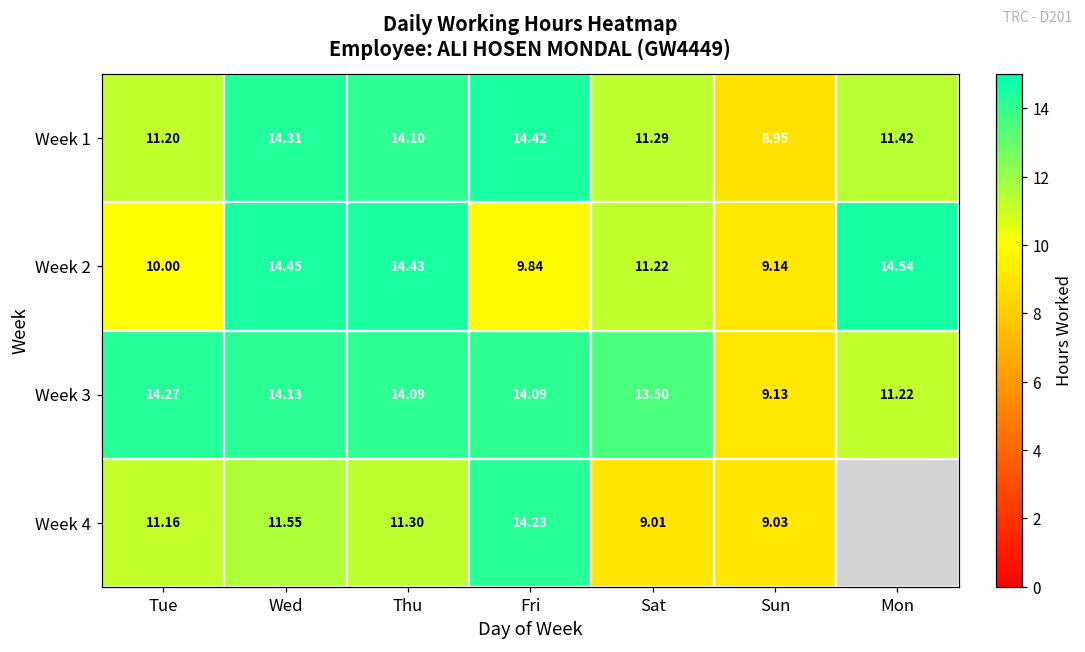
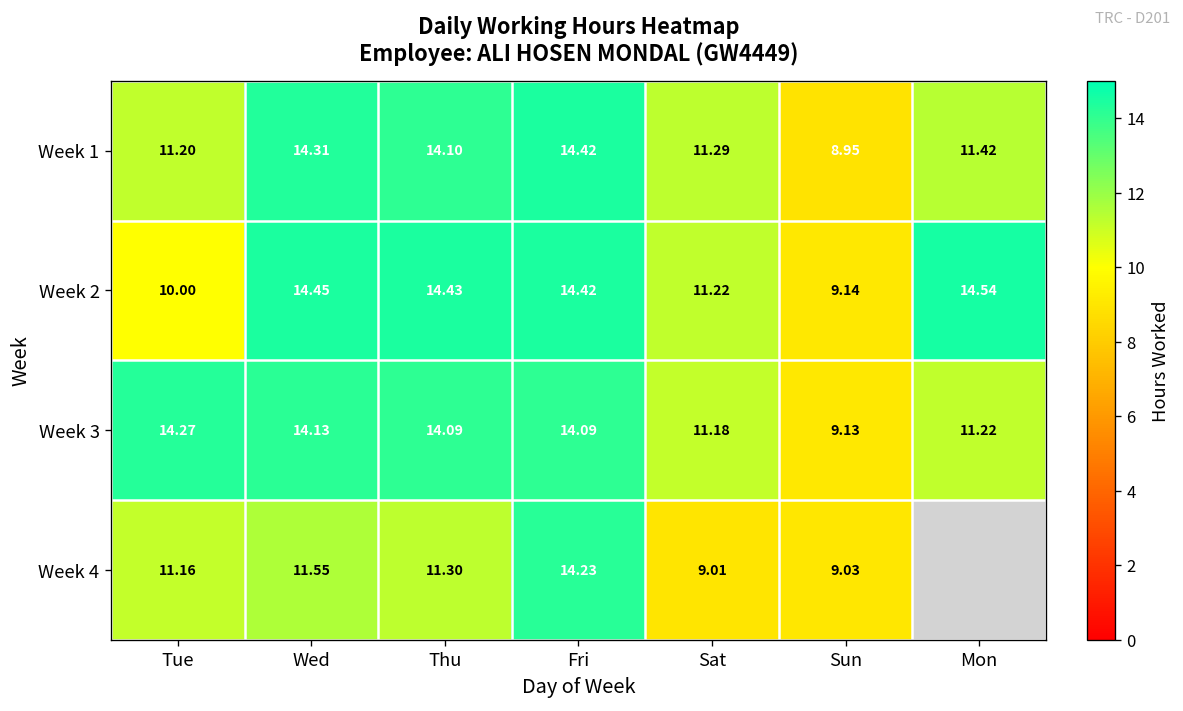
  {
    "Week 1": {
      "Tue": 11.20,
      "Wed": 14.31,
      "Thu": 14.10,
      "Fri": 14.42,
      "Sat": 11.29,
      "Sun": 8.95,
      "Mon": 11.42
    },
    "Week 2": {
      "Tue": 10.00,
      "Wed": 14.45,
      "Thu": 14.43,
-     "Fri": 9.84,
+     "Fri": 14.42,
      "Sat": 11.22,
      "Sun": 9.14,
      "Mon": 14.54
    },
    "Week 3": {
      "Tue": 14.27,
      "Wed": 14.13,
      "Thu": 14.09,
      "Fri": 14.09,
-     "Sat": 13.50,
+     "Sat": 11.18,
      "Sun": 9.13,
      "Mon": 11.22
    },
    "Week 4": {
      "Tue": 11.16,
      "Wed": 11.55,
      "Thu": 11.30,
      "Fri": 14.23,
      "Sat": 9.01,
      "Sun": 9.03
    }
  }
